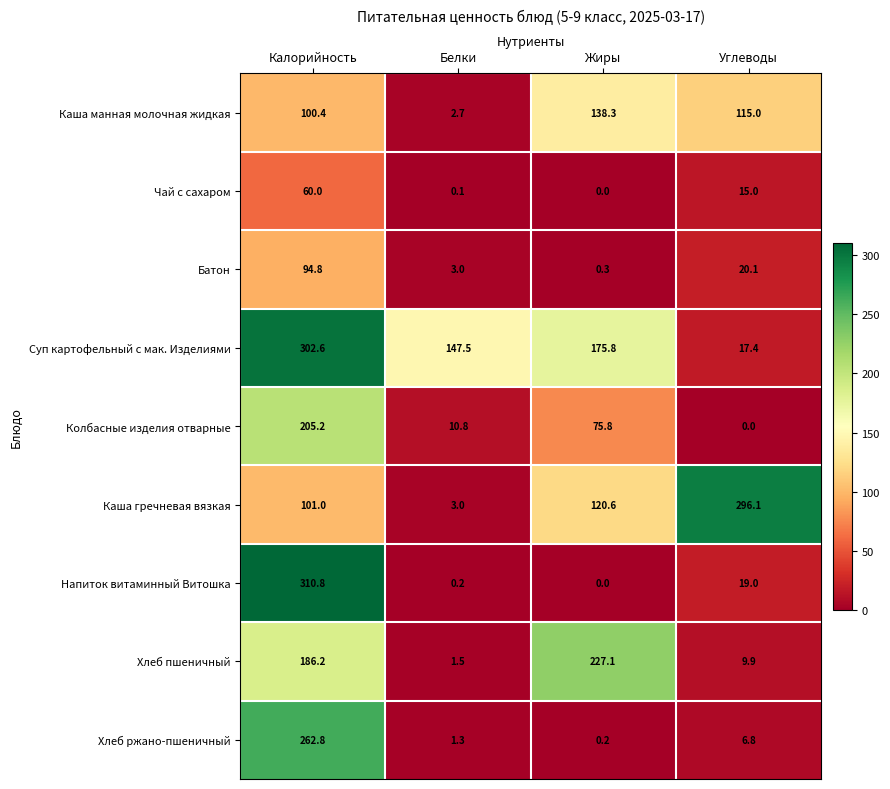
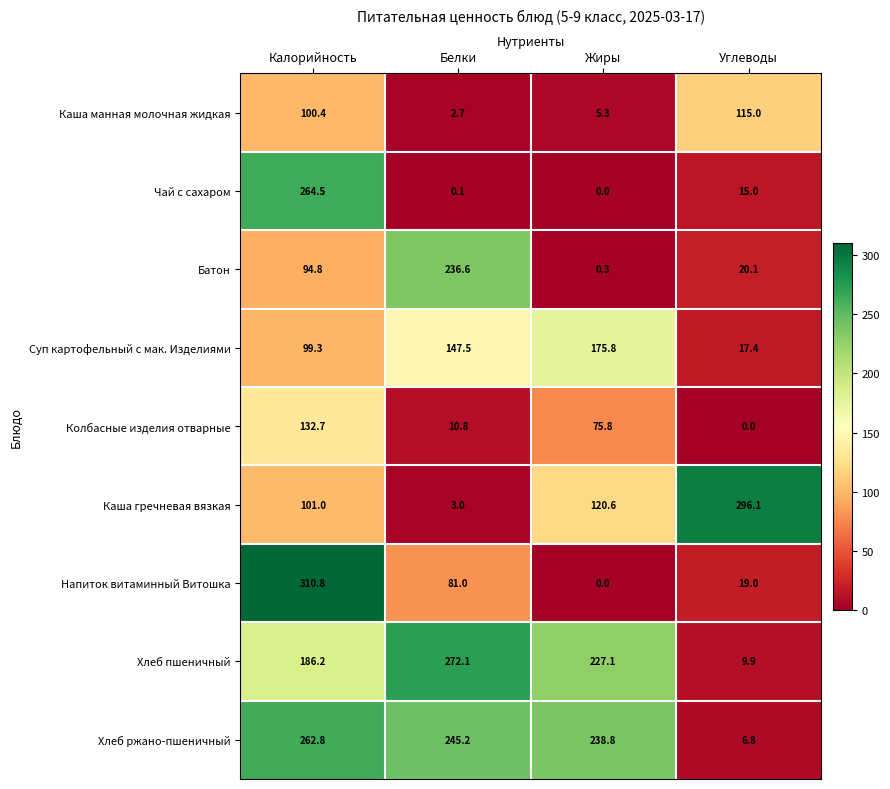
  {
    "Каша манная молочная жидкая": {
      "Калорийность": 100.4,
      "Белки": 2.7,
-     "Жиры": 138.3,
+     "Жиры": 5.3,
      "Углеводы": 115.0
    },
    "Чай с сахаром": {
-     "Калорийность": 60.0,
+     "Калорийность": 264.5,
      "Белки": 0.1,
      "Жиры": 0.0,
      "Углеводы": 15.0
    },
    "Батон": {
      "Калорийность": 94.8,
-     "Белки": 3.0,
+     "Белки": 236.6,
      "Жиры": 0.3,
      "Углеводы": 20.1
    },
    "Суп картофельный с мак. Изделиями": {
-     "Калорийность": 302.6,
+     "Калорийность": 99.3,
      "Белки": 147.5,
      "Жиры": 175.8,
      "Углеводы": 17.4
    },
    "Колбасные изделия отварные": {
-     "Калорийность": 205.2,
+     "Калорийность": 132.7,
      "Белки": 10.8,
      "Жиры": 75.8,
      "Углеводы": 0.0
    },
    "Каша гречневая вязкая": {
      "Калорийность": 101.0,
      "Белки": 3.0,
      "Жиры": 120.6,
      "Углеводы": 296.1
    },
    "Напиток витаминный Витошка": {
      "Калорийность": 310.8,
-     "Белки": 0.2,
+     "Белки": 81.0,
      "Жиры": 0.0,
      "Углеводы": 19.0
    },
    "Хлеб пшеничный": {
      "Калорийность": 186.2,
-     "Белки": 1.5,
+     "Белки": 272.1,
      "Жиры": 227.1,
      "Углеводы": 9.9
    },
    "Хлеб ржано-пшеничный": {
      "Калорийность": 262.8,
-     "Белки": 1.3,
-     "Жиры": 0.2,
+     "Белки": 245.2,
+     "Жиры": 238.8,
      "Углеводы": 6.8
    }
  }
